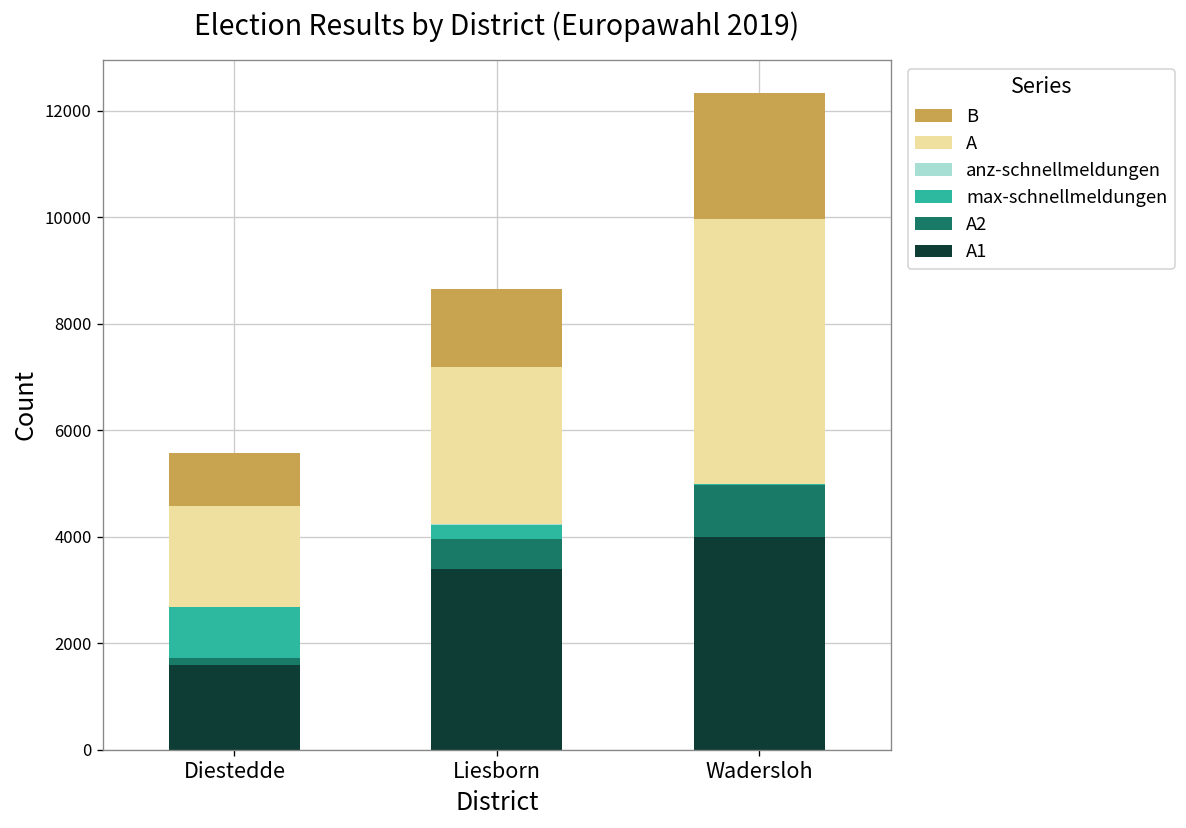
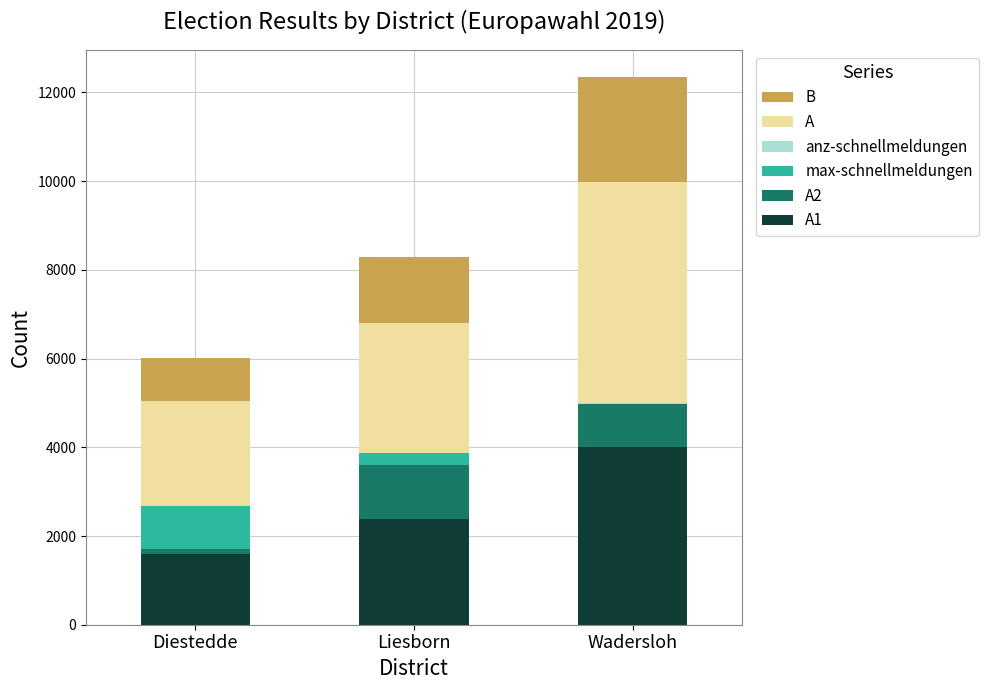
  {
    "A1": {
      "Diestedde": 1600,
-     "Liesborn": 3400,
+     "Liesborn": 2400,
      "Wadersloh": 4000
    },
    "A2": {
      "Diestedde": 100,
-     "Liesborn": 600,
+     "Liesborn": 1200,
      "Wadersloh": 1000
    },
    "max-schnellmeldungen": {
      "Diestedde": 1000,
      "Liesborn": 300
    },
    "A": {
-     "Diestedde": 1900,
+     "Diestedde": 2400,
      "Liesborn": 2900,
      "Wadersloh": 5000
    },
    "B": {
      "Diestedde": 1000,
      "Liesborn": 1500,
      "Wadersloh": 2400
    }
  }
